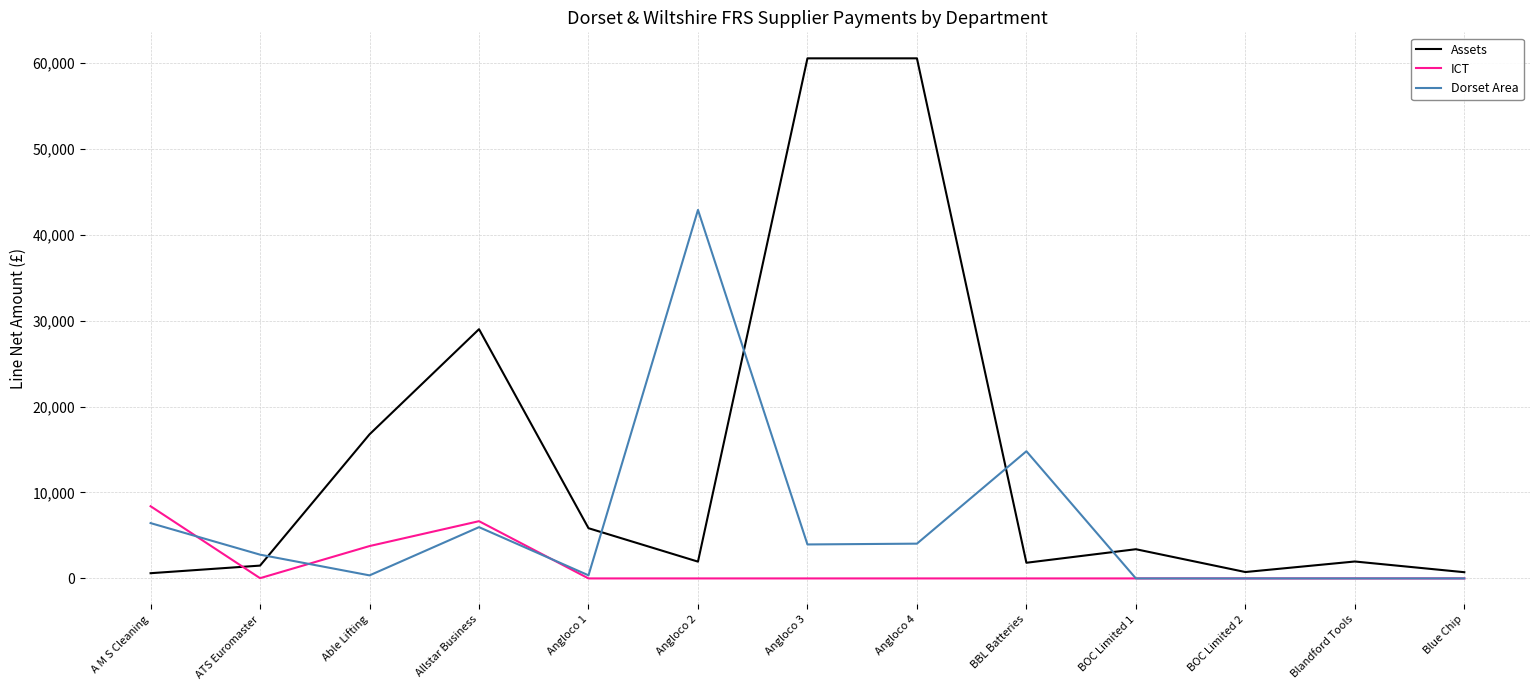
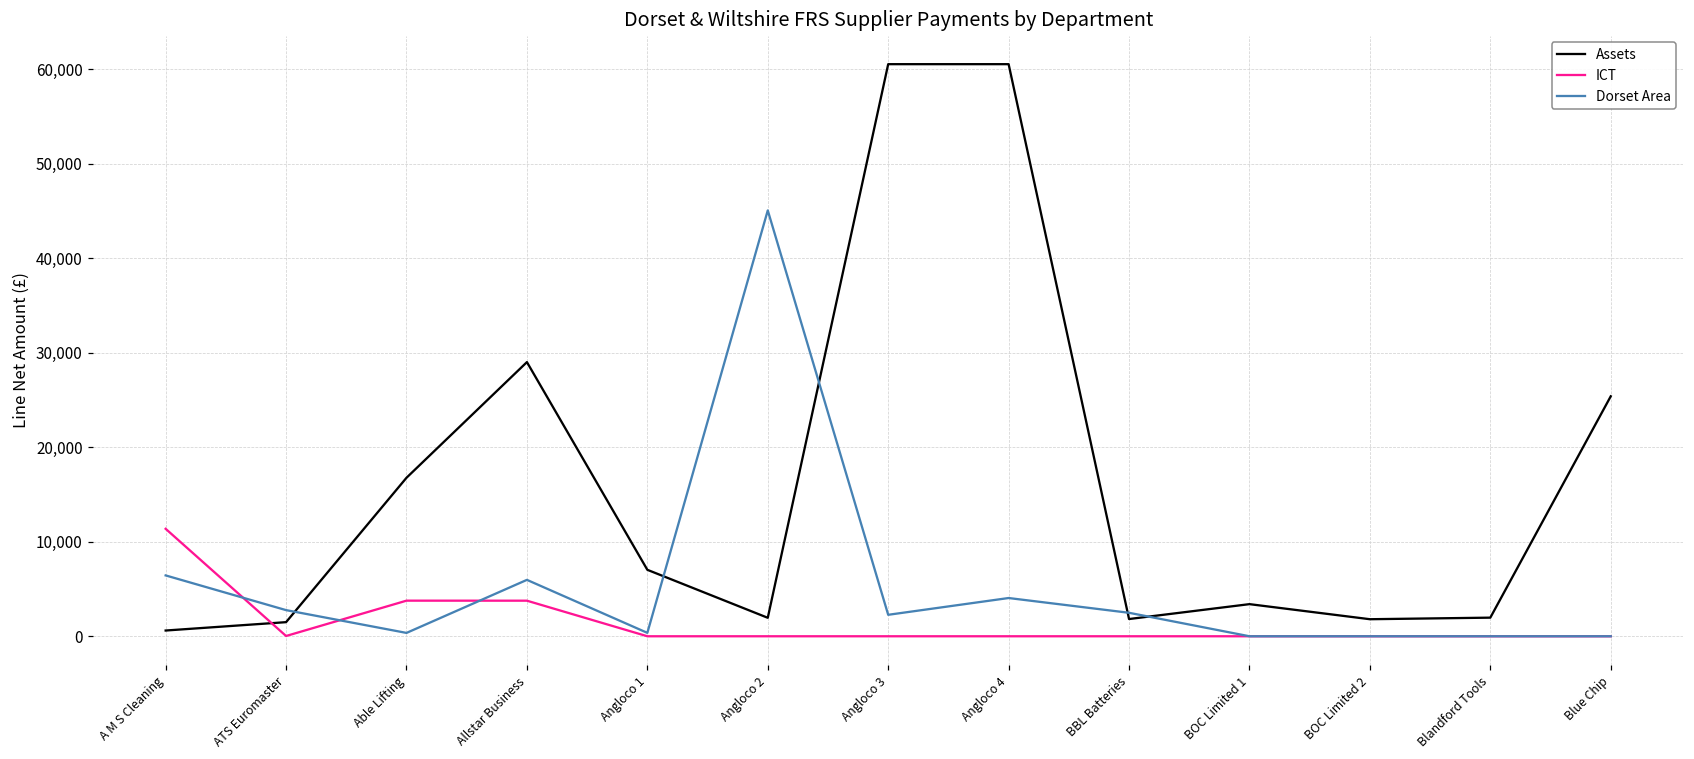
  {
    "Assets": {
      "A M S Cleaning": "1,000",
      "ATS Euromaster": "1,000",
      "Able Lifting": "17,000",
      "Allstar Business": "29,000",
-     "Angloco 1": "6,000",
+     "Angloco 1": "7,000",
      "Angloco 2": "2,000",
      "Angloco 3": "61,000",
      "Angloco 4": "61,000",
      "BBL Batteries": "2,000",
      "BOC Limited 1": "3,000",
-     "BOC Limited 2": "1,000",
+     "BOC Limited 2": "2,000",
      "Blandford Tools": "2,000",
-     "Blue Chip": "1,000"
+     "Blue Chip": "25,000"
    },
    "ICT": {
-     "A M S Cleaning": "8,000",
+     "A M S Cleaning": "11,000",
      "ATS Euromaster": "0",
      "Able Lifting": "4,000",
-     "Allstar Business": "7,000",
+     "Allstar Business": "4,000",
      "Angloco 1": "0",
      "Angloco 2": "0",
      "Angloco 3": "0",
      "Angloco 4": "0",
      "BBL Batteries": "0"
    },
    "Dorset Area": {
      "A M S Cleaning": "6,000",
      "ATS Euromaster": "3,000",
      "Able Lifting": "0",
      "Allstar Business": "6,000",
      "Angloco 1": "0",
-     "Angloco 2": "43,000",
-     "Angloco 3": "4,000",
+     "Angloco 2": "45,000",
+     "Angloco 3": "2,000",
      "Angloco 4": "4,000",
-     "BBL Batteries": "15,000"
+     "BBL Batteries": "2,000"
    }
  }
